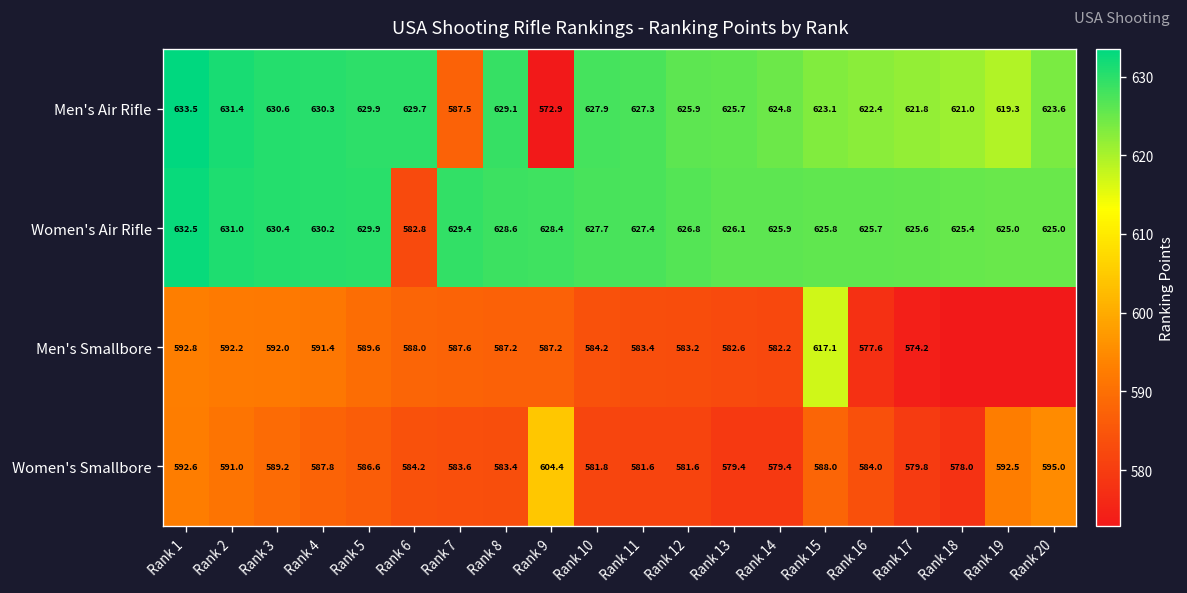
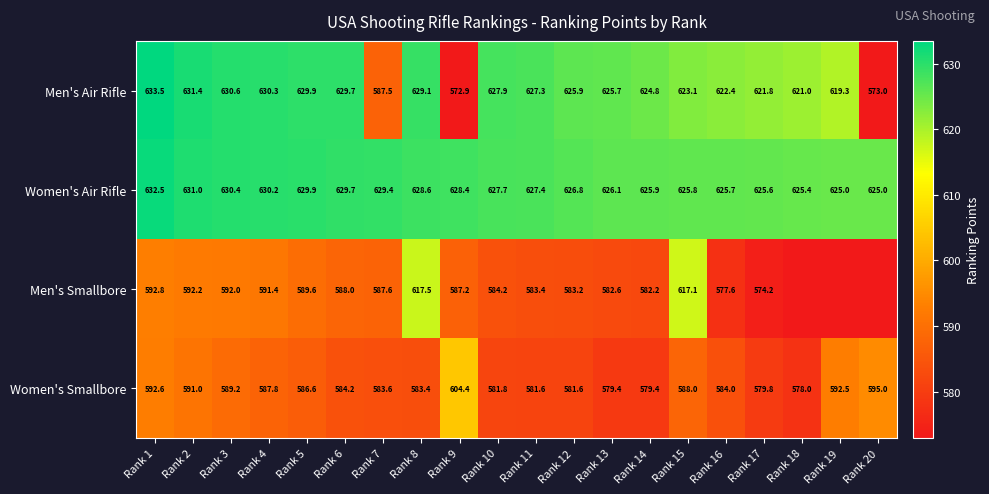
  {
    "Men's Air Rifle": {
      "Rank 1": 633.5,
      "Rank 2": 631.4,
      "Rank 3": 630.6,
      "Rank 4": 630.3,
      "Rank 5": 629.9,
      "Rank 6": 629.7,
      "Rank 7": 587.5,
      "Rank 8": 629.1,
      "Rank 9": 572.9,
      "Rank 10": 627.9,
      "Rank 11": 627.3,
      "Rank 12": 625.9,
      "Rank 13": 625.7,
      "Rank 14": 624.8,
      "Rank 15": 623.1,
      "Rank 16": 622.4,
      "Rank 17": 621.8,
      "Rank 18": 621.0,
      "Rank 19": 619.3,
-     "Rank 20": 623.6
+     "Rank 20": 573.0
    },
    "Women's Air Rifle": {
      "Rank 1": 632.5,
      "Rank 2": 631.0,
      "Rank 3": 630.4,
      "Rank 4": 630.2,
      "Rank 5": 629.9,
-     "Rank 6": 582.8,
+     "Rank 6": 629.7,
      "Rank 7": 629.4,
      "Rank 8": 628.6,
      "Rank 9": 628.4,
      "Rank 10": 627.7,
      "Rank 11": 627.4,
      "Rank 12": 626.8,
      "Rank 13": 626.1,
      "Rank 14": 625.9,
      "Rank 15": 625.8,
      "Rank 16": 625.7,
      "Rank 17": 625.6,
      "Rank 18": 625.4,
      "Rank 19": 625.0,
      "Rank 20": 625.0
    },
    "Men's Smallbore": {
      "Rank 1": 592.8,
      "Rank 2": 592.2,
      "Rank 3": 592.0,
      "Rank 4": 591.4,
      "Rank 5": 589.6,
      "Rank 6": 588.0,
      "Rank 7": 587.6,
-     "Rank 8": 587.2,
+     "Rank 8": 617.5,
      "Rank 9": 587.2,
      "Rank 10": 584.2,
      "Rank 11": 583.4,
      "Rank 12": 583.2,
      "Rank 13": 582.6,
      "Rank 14": 582.2,
      "Rank 15": 617.1,
      "Rank 16": 577.6,
      "Rank 17": 574.2
    },
    "Women's Smallbore": {
      "Rank 1": 592.6,
      "Rank 2": 591.0,
      "Rank 3": 589.2,
      "Rank 4": 587.8,
      "Rank 5": 586.6,
      "Rank 6": 584.2,
      "Rank 7": 583.6,
      "Rank 8": 583.4,
      "Rank 9": 604.4,
      "Rank 10": 581.8,
      "Rank 11": 581.6,
      "Rank 12": 581.6,
      "Rank 13": 579.4,
      "Rank 14": 579.4,
      "Rank 15": 588.0,
      "Rank 16": 584.0,
      "Rank 17": 579.8,
      "Rank 18": 578.0,
      "Rank 19": 592.5,
      "Rank 20": 595.0
    }
  }
